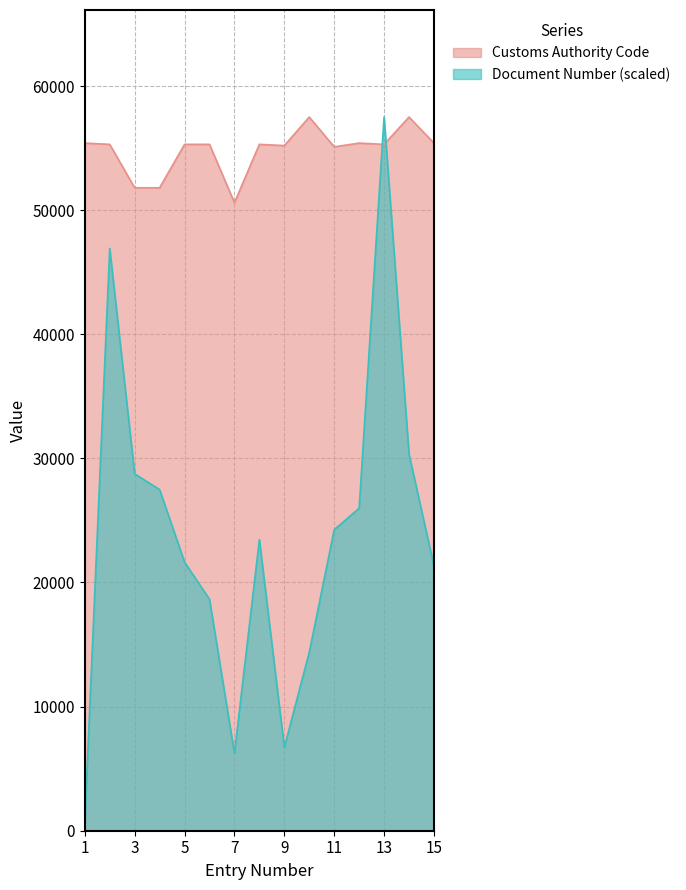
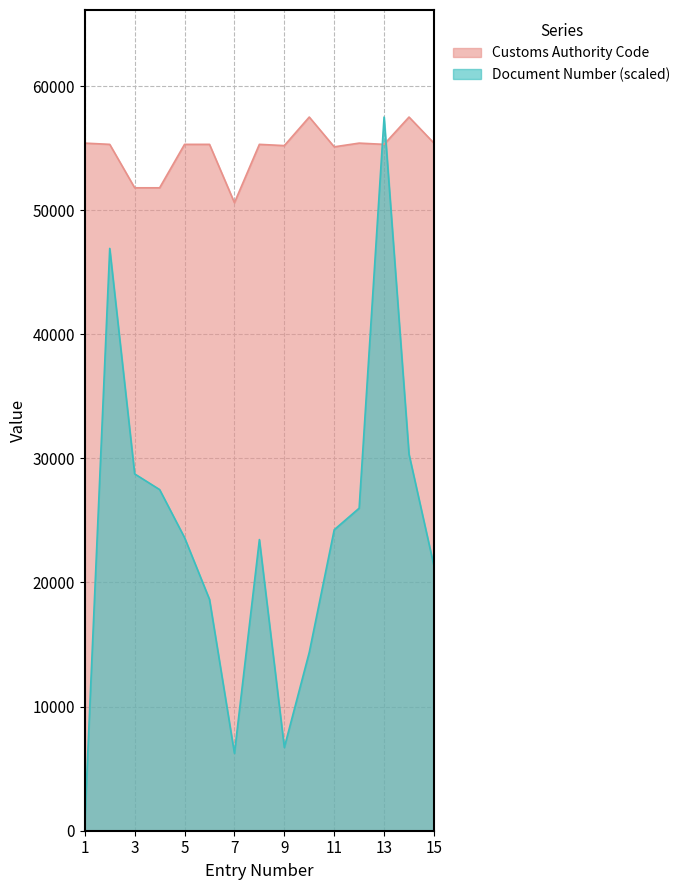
  {
    "Customs Authority Code": {
      "1": 55400,
      "3": 51800,
      "5": 55300,
      "7": 50600,
      "9": 55200,
      "11": 55100,
      "13": 55300,
      "15": 55400
    },
    "Document Number (scaled)": {
      "1": 700,
      "3": 28800,
-     "5": 21600,
+     "5": 23600,
      "7": 6200,
      "9": 6700,
      "11": 24200,
      "13": 57500,
      "15": 21300
    }
  }
